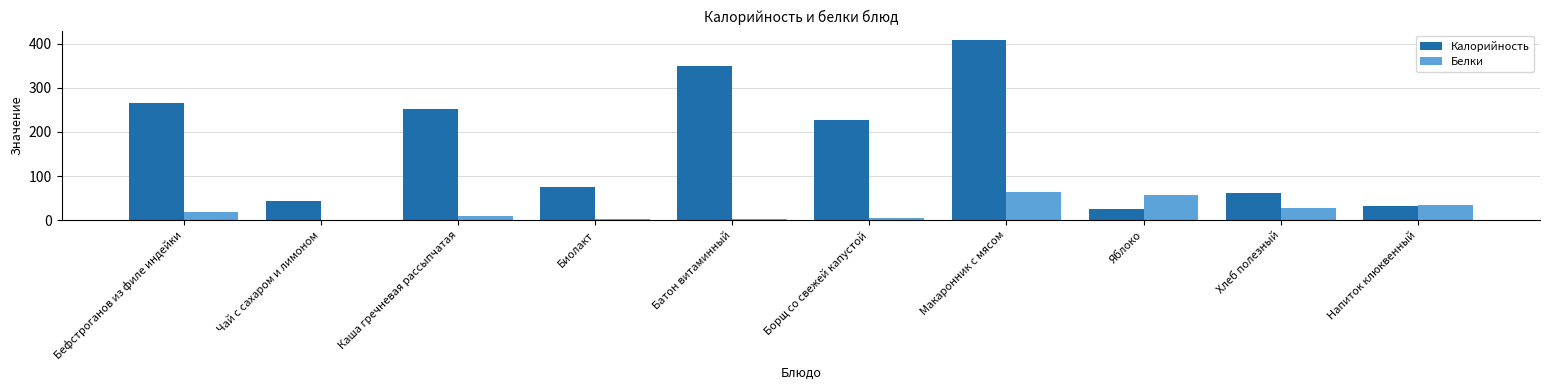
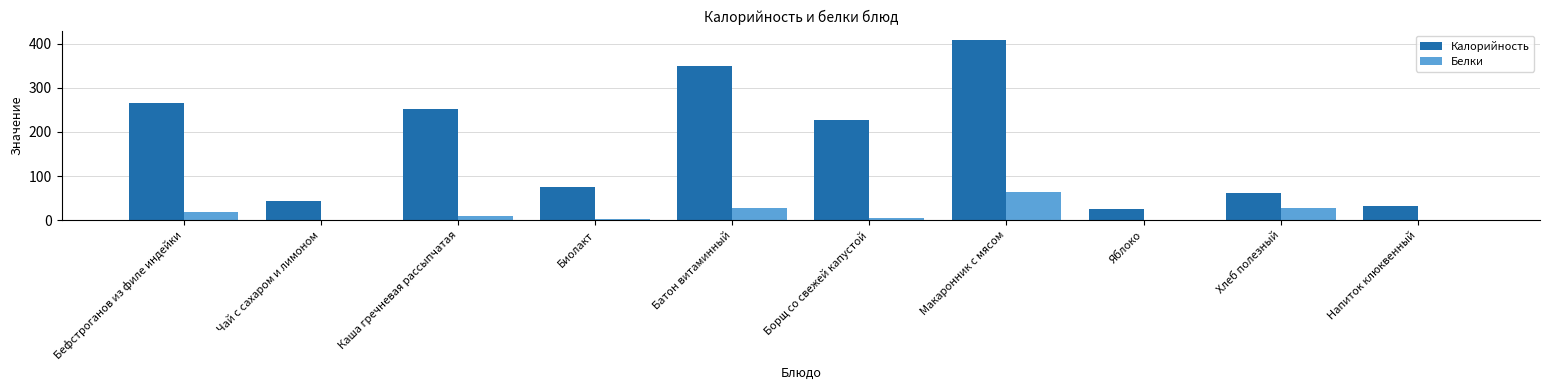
  {
    "Калорийность": {
      "Бефстроганов из филе индейки": 270,
      "Чай с сахаром и лимоном": 40,
      "Каша гречневая рассыпчатая": 250,
      "Биолакт": 80,
      "Батон витаминный": 350,
      "Борщ со свежей капустой": 230,
      "Макаронник с мясом": 410,
      "Яблоко": 30,
      "Хлеб полезный": 60,
      "Напиток клюквенный": 30
    },
    "Белки": {
      "Бефстроганов из филе индейки": 20,
      "Каша гречневая рассыпчатая": 10,
-     "Батон витаминный": 0,
+     "Батон витаминный": 30,
      "Макаронник с мясом": 60,
-     "Яблоко": 60,
+     "Яблоко": 0,
      "Хлеб полезный": 30,
-     "Напиток клюквенный": 30
+     "Напиток клюквенный": 0
    }
  }
